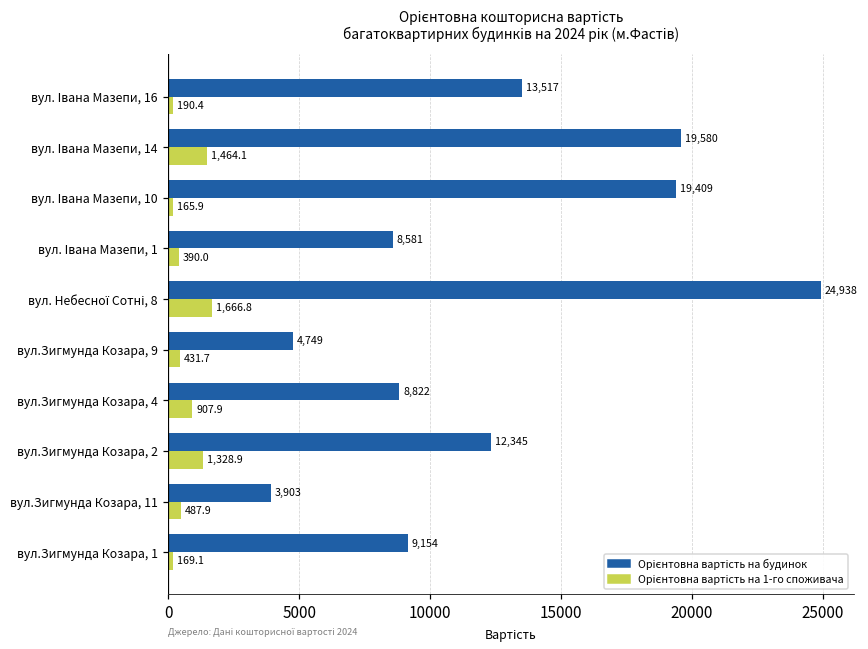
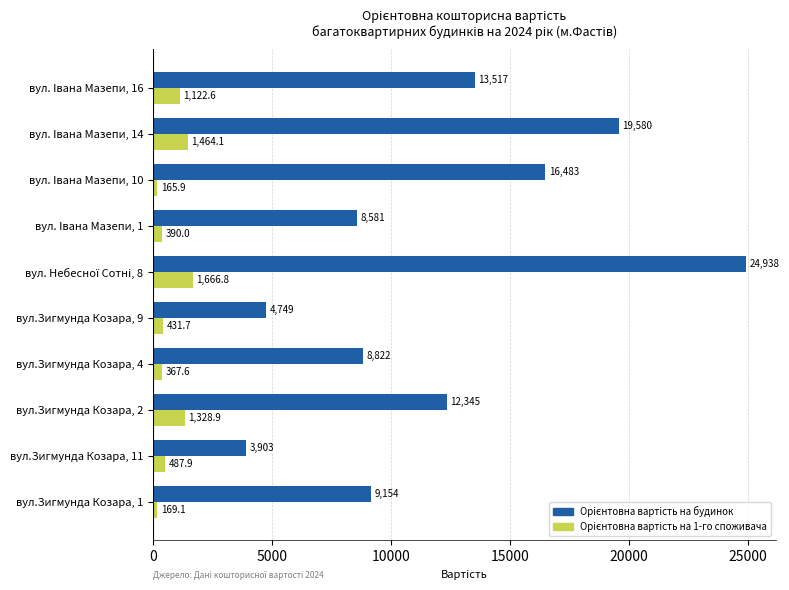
  {
    "Орієнтовна вартість на будинок": {
      "вул. Івана Мазепи, 16": "13,517",
      "вул. Івана Мазепи, 14": "19,580",
-     "вул. Івана Мазепи, 10": "19,409",
+     "вул. Івана Мазепи, 10": "16,483",
      "вул. Івана Мазепи, 1": "8,581",
      "вул. Небесної Сотні, 8": "24,938",
      "вул.Зигмунда Козара, 9": "4,749",
      "вул.Зигмунда Козара, 4": "8,822",
      "вул.Зигмунда Козара, 2": "12,345",
      "вул.Зигмунда Козара, 11": "3,903",
      "вул.Зигмунда Козара, 1": "9,154"
    },
    "Орієнтовна вартість на 1-го споживача": {
-     "вул. Івана Мазепи, 16": "190.4",
+     "вул. Івана Мазепи, 16": "1,122.6",
      "вул. Івана Мазепи, 14": "1,464.1",
      "вул. Івана Мазепи, 10": "165.9",
      "вул. Івана Мазепи, 1": "390.0",
      "вул. Небесної Сотні, 8": "1,666.8",
      "вул.Зигмунда Козара, 9": "431.7",
-     "вул.Зигмунда Козара, 4": "907.9",
+     "вул.Зигмунда Козара, 4": "367.6",
      "вул.Зигмунда Козара, 2": "1,328.9",
      "вул.Зигмунда Козара, 11": "487.9",
      "вул.Зигмунда Козара, 1": "169.1"
    }
  }
